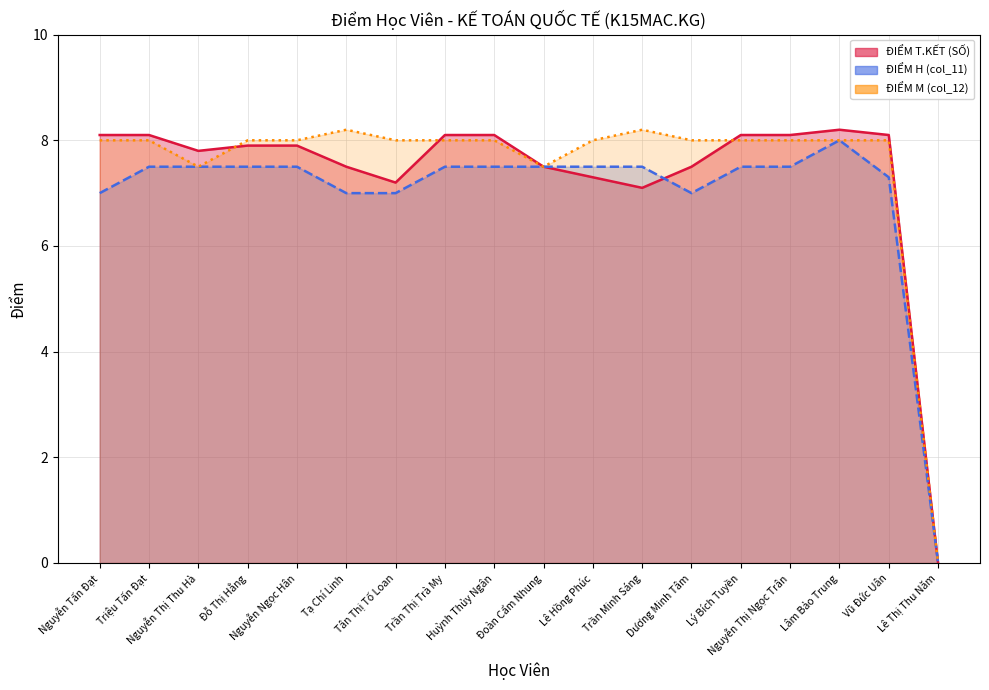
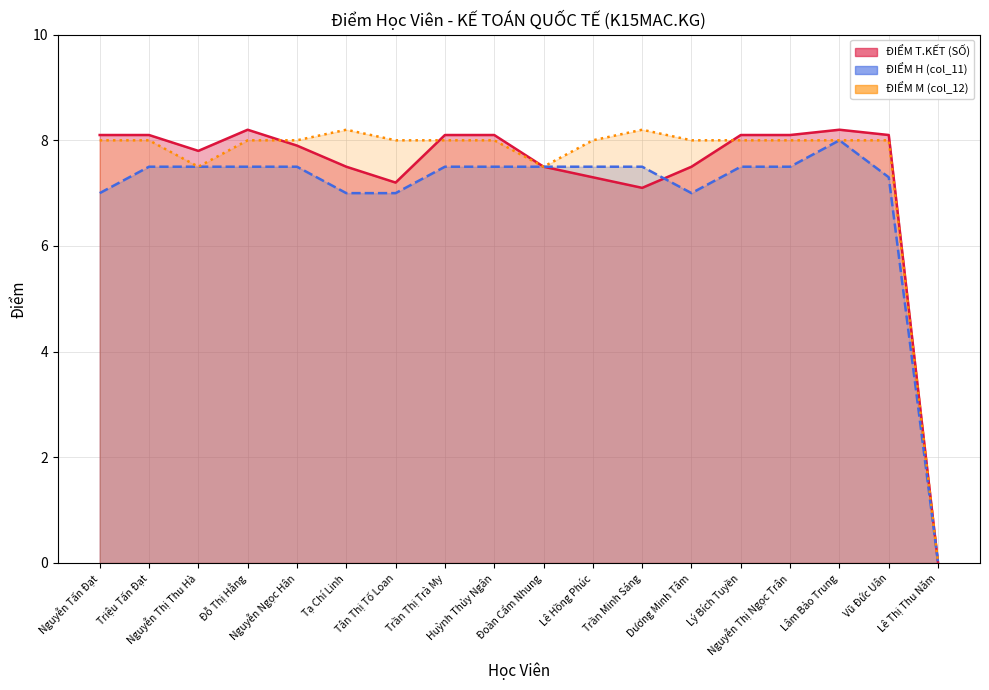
  {
    "ĐIỂM T.KẾT (SỐ)": {
      "Nguyễn Tấn Đạt": 8.1,
      "Triệu Tấn Đạt": 8.1,
      "Nguyễn Thị Thu Hà": 7.8,
-     "Đỗ Thị Hằng": 7.9,
+     "Đỗ Thị Hằng": 8.2,
      "Nguyễn Ngọc Hân": 7.9,
      "Tạ Chí Linh": 7.5,
      "Tân Thị Tố Loan": 7.2,
      "Trần Thị Trà My": 8.1,
      "Huỳnh Thủy Ngân": 8.1,
      "Lê Hồng Phúc": 7.3,
      "Trần Minh Sáng": 7.1,
      "Dương Minh Tâm": 7.5,
      "Lý Bích Tuyền": 8.1,
      "Nguyễn Thị Ngọc Trân": 8.1,
      "Lâm Bảo Trung": 8.2,
      "Vũ Đức Uân": 8.1
    },
    "ĐIỂM H (col_11)": {
      "Nguyễn Tấn Đạt": 7.0,
      "Triệu Tấn Đạt": 7.5,
      "Đỗ Thị Hằng": 7.5,
      "Nguyễn Ngọc Hân": 7.5,
      "Tạ Chí Linh": 7.0,
      "Tân Thị Tố Loan": 7.0,
      "Trần Thị Trà My": 7.5,
      "Huỳnh Thủy Ngân": 7.5,
      "Lê Hồng Phúc": 7.5,
      "Trần Minh Sáng": 7.5,
      "Dương Minh Tâm": 7.0,
      "Lý Bích Tuyền": 7.5,
      "Nguyễn Thị Ngọc Trân": 7.5,
      "Vũ Đức Uân": 7.3
    },
    "ĐIỂM M (col_12)": {
      "Nguyễn Tấn Đạt": 8.0,
      "Triệu Tấn Đạt": 8.0,
      "Đỗ Thị Hằng": 8.0,
      "Nguyễn Ngọc Hân": 8.0,
      "Tạ Chí Linh": 8.2,
      "Tân Thị Tố Loan": 8.0,
      "Trần Thị Trà My": 8.0,
      "Huỳnh Thủy Ngân": 8.0,
      "Lê Hồng Phúc": 8.0,
      "Trần Minh Sáng": 8.2,
      "Dương Minh Tâm": 8.0,
      "Lý Bích Tuyền": 8.0,
      "Nguyễn Thị Ngọc Trân": 8.0,
      "Vũ Đức Uân": 8.0
    }
  }
